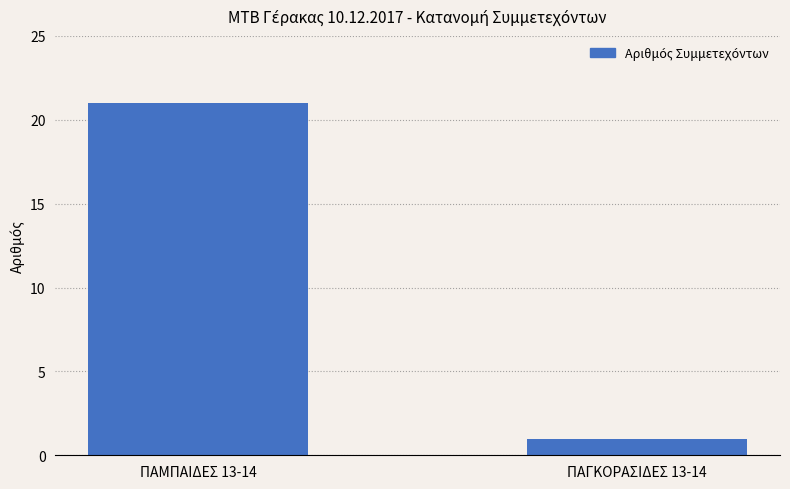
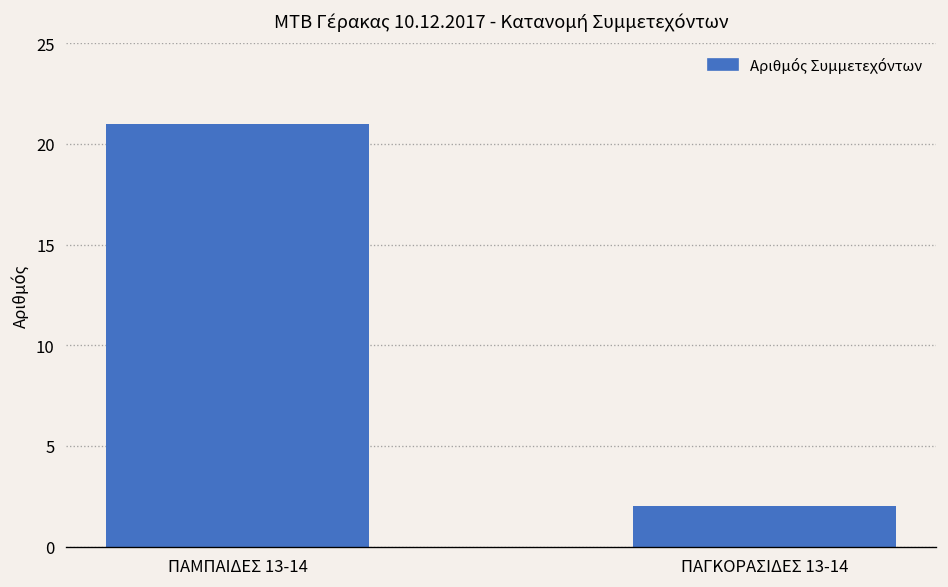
  {
    "ΠΑΜΠΑΙΔΕΣ 13-14": 21,
-   "ΠΑΓΚΟΡΑΣΙΔΕΣ 13-14": 1
+   "ΠΑΓΚΟΡΑΣΙΔΕΣ 13-14": 2
  }
